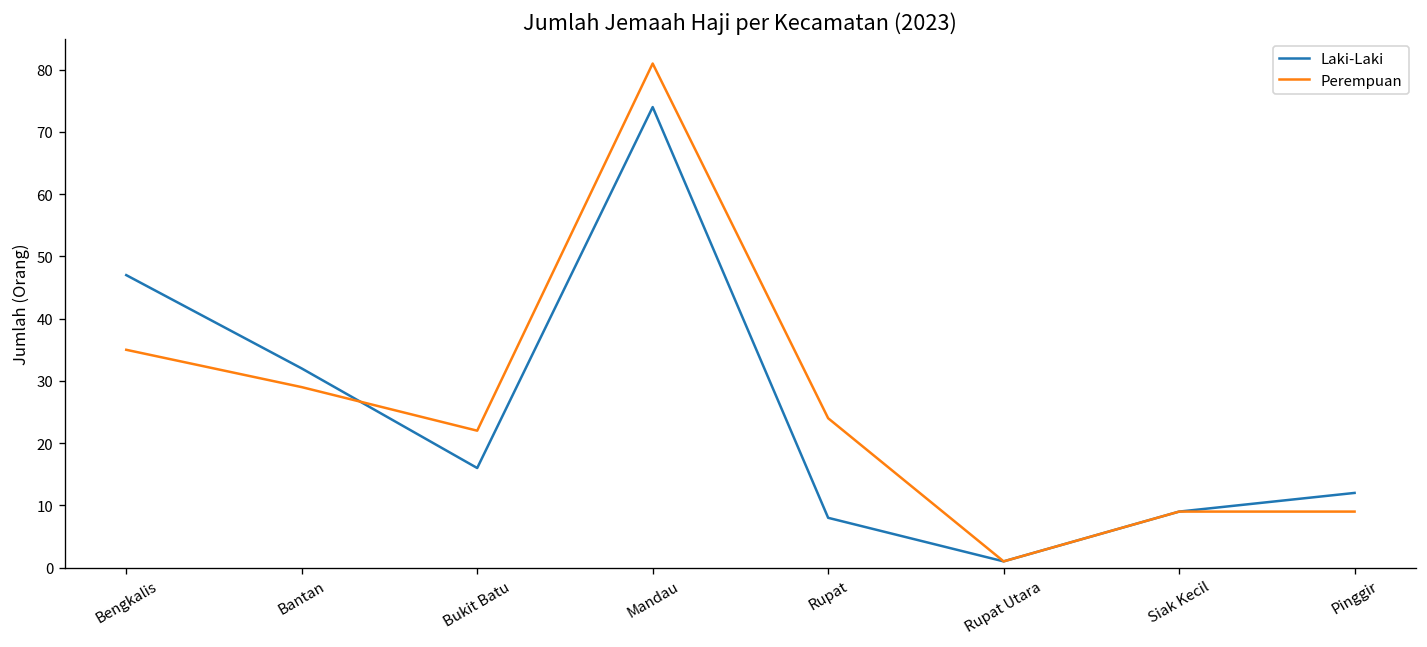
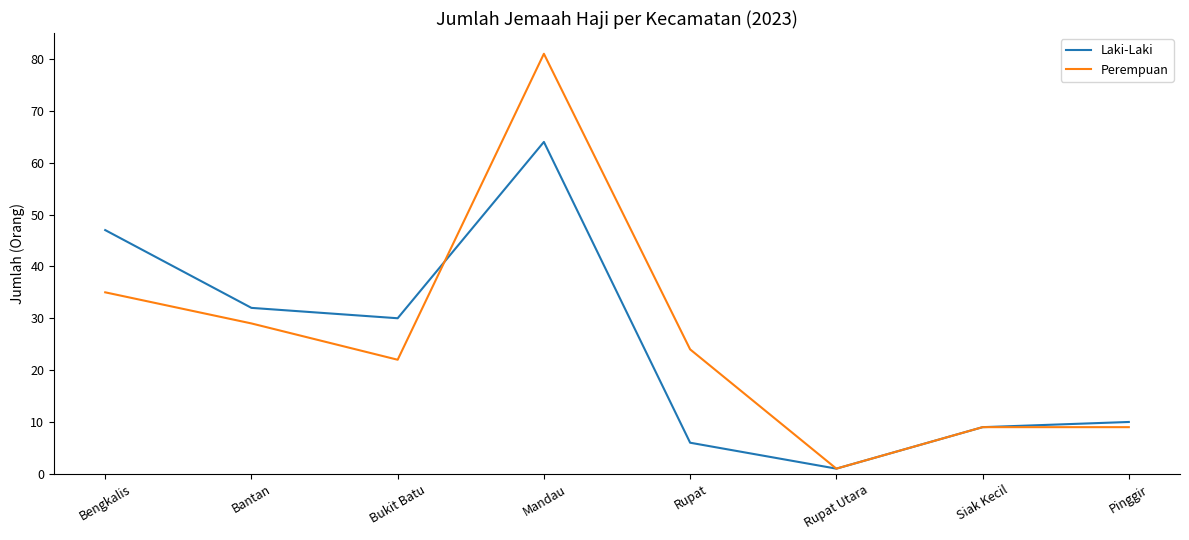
  {
    "Laki-Laki": {
      "Bengkalis": 47,
      "Bantan": 32,
-     "Bukit Batu": 16,
-     "Mandau": 74,
-     "Rupat": 8,
-     "Pinggir": 12
+     "Bukit Batu": 30,
+     "Mandau": 64,
+     "Rupat": 6,
+     "Pinggir": 10
    },
    "Perempuan": {
      "Bengkalis": 35,
      "Bantan": 29,
      "Bukit Batu": 22,
      "Mandau": 81,
      "Rupat": 24,
      "Pinggir": 9
    }
  }
